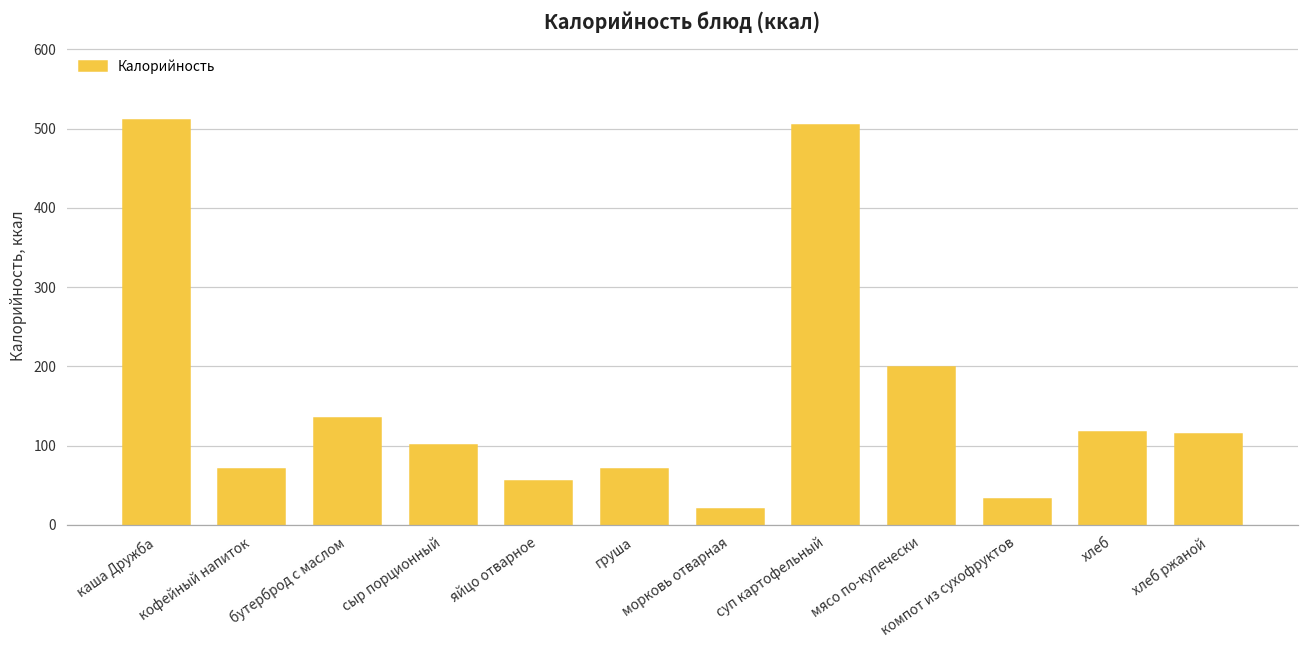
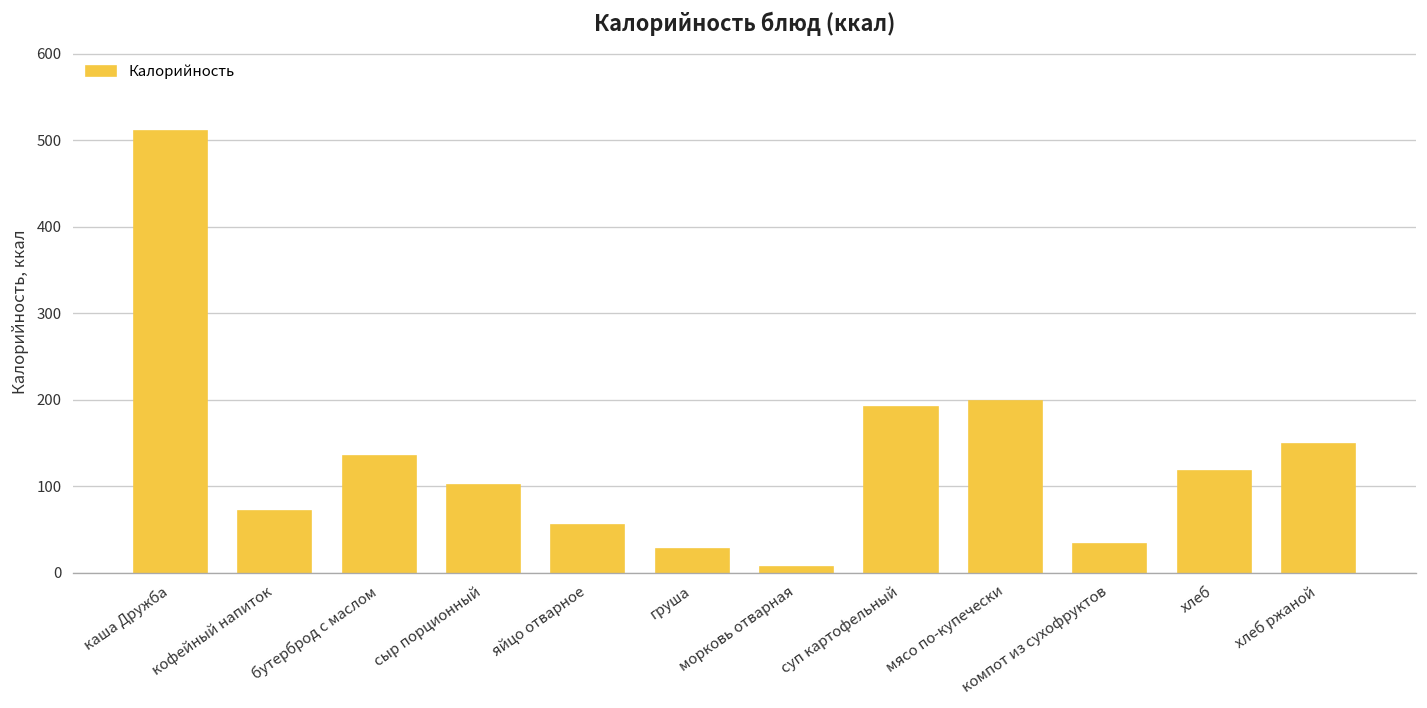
  {
    "каша Дружба": 510,
    "кофейный напиток": 70,
    "бутерброд с маслом": 140,
    "сыр порционный": 100,
    "яйцо отварное": 60,
-   "груша": 70,
-   "морковь отварная": 20,
-   "суп картофельный": 510,
+   "груша": 30,
+   "морковь отварная": 10,
+   "суп картофельный": 190,
    "мясо по-купечески": 200,
    "компот из сухофруктов": 30,
    "хлеб": 120,
-   "хлеб ржаной": 120
+   "хлеб ржаной": 150
  }
